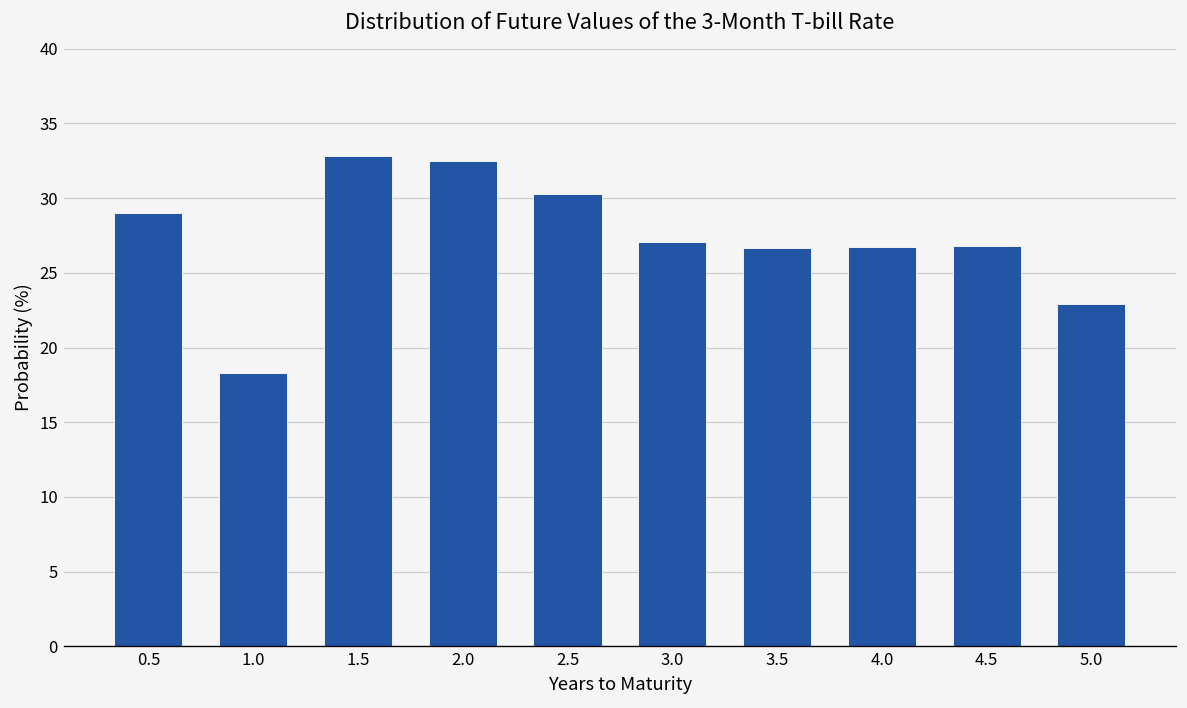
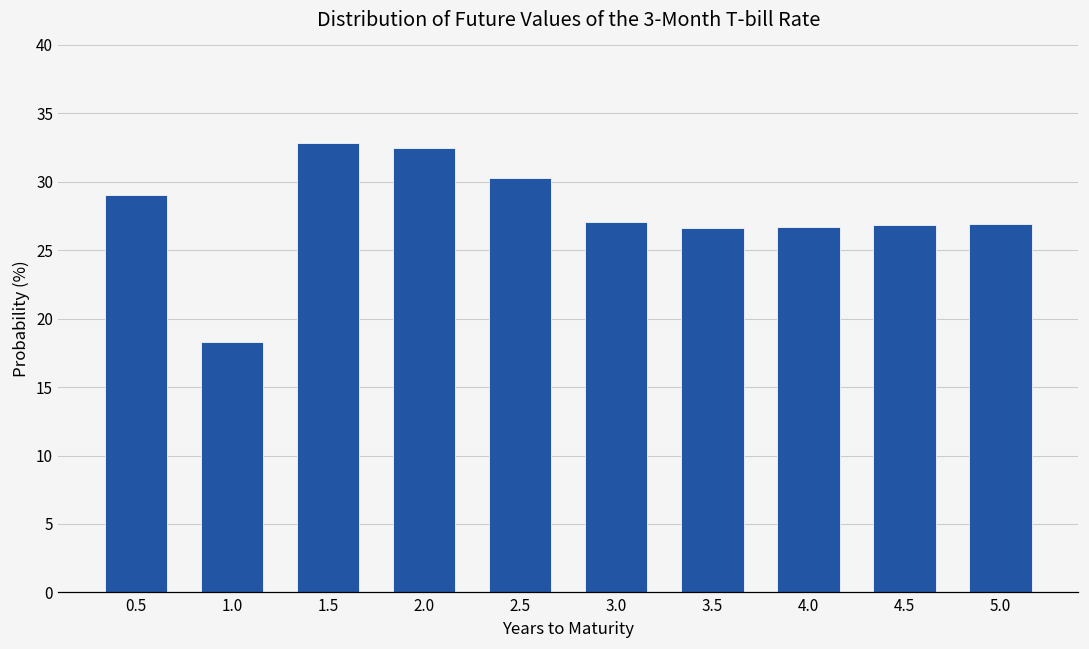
  {
    "0.5": 29.0,
    "1.0": 18.3,
    "1.5": 32.8,
    "2.0": 32.5,
    "2.5": 30.3,
    "3.0": 27.1,
    "3.5": 26.6,
    "4.0": 26.7,
    "4.5": 26.8,
-   "5.0": 22.9
+   "5.0": 26.9
  }
